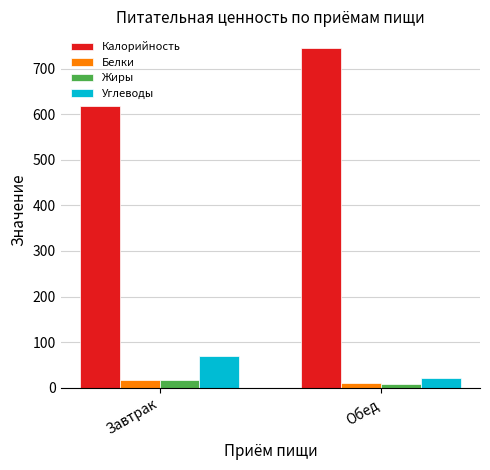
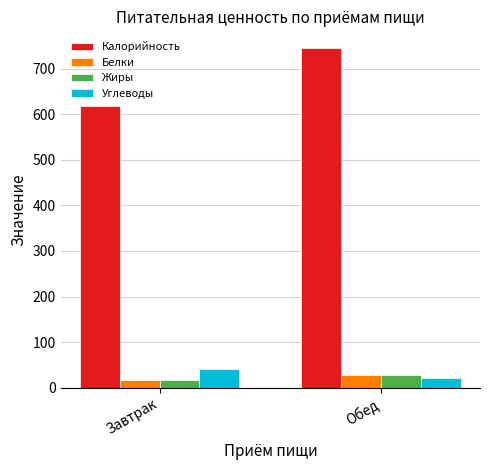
  {
    "Калорийность": {
      "Завтрак": 620,
      "Обед": 740
    },
    "Белки": {
      "Завтрак": 20,
-     "Обед": 10
+     "Обед": 30
    },
    "Жиры": {
      "Завтрак": 20,
-     "Обед": 10
+     "Обед": 30
    },
    "Углеводы": {
-     "Завтрак": 70,
+     "Завтрак": 40,
      "Обед": 20
    }
  }
